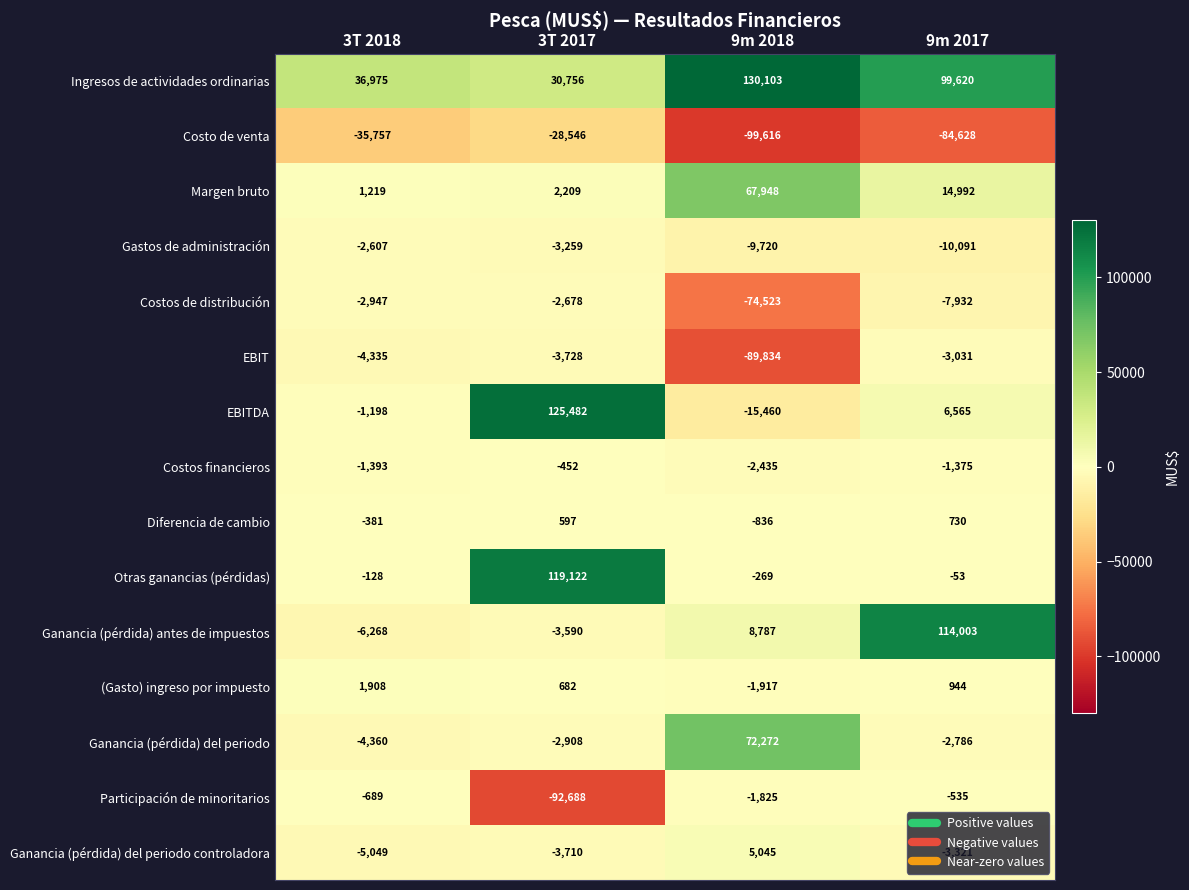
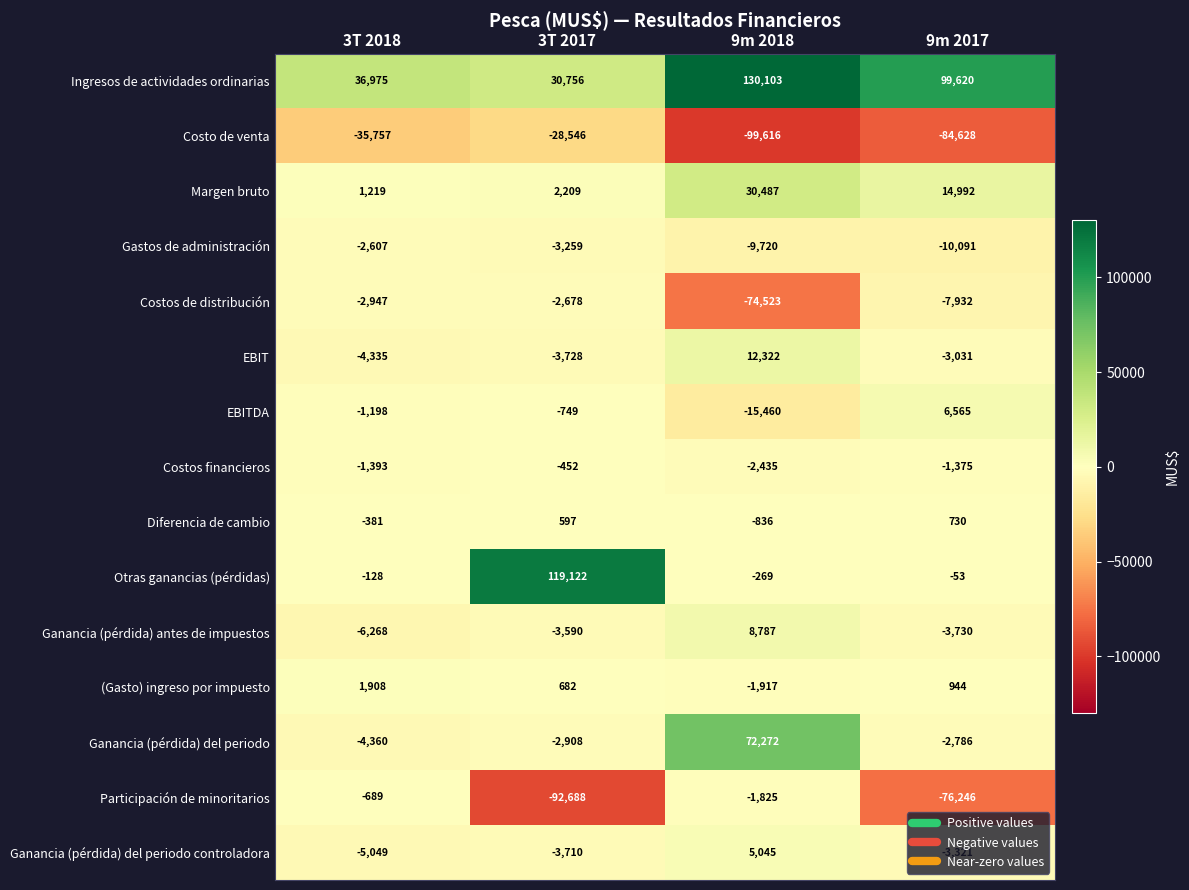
  {
    "Ingresos de actividades ordinarias": {
      "3T 2018": "36,975",
      "3T 2017": "30,756",
      "9m 2018": "130,103",
      "9m 2017": "99,620"
    },
    "Costo de venta": {
      "3T 2018": "-35,757",
      "3T 2017": "-28,546",
      "9m 2018": "-99,616",
      "9m 2017": "-84,628"
    },
    "Margen bruto": {
      "3T 2018": "1,219",
      "3T 2017": "2,209",
-     "9m 2018": "67,948",
+     "9m 2018": "30,487",
      "9m 2017": "14,992"
    },
    "Gastos de administración": {
      "3T 2018": "-2,607",
      "3T 2017": "-3,259",
      "9m 2018": "-9,720",
      "9m 2017": "-10,091"
    },
    "Costos de distribución": {
      "3T 2018": "-2,947",
      "3T 2017": "-2,678",
      "9m 2018": "-74,523",
      "9m 2017": "-7,932"
    },
    "EBIT": {
      "3T 2018": "-4,335",
      "3T 2017": "-3,728",
-     "9m 2018": "-89,834",
+     "9m 2018": "12,322",
      "9m 2017": "-3,031"
    },
    "EBITDA": {
      "3T 2018": "-1,198",
-     "3T 2017": "125,482",
+     "3T 2017": "-749",
      "9m 2018": "-15,460",
      "9m 2017": "6,565"
    },
    "Costos financieros": {
      "3T 2018": "-1,393",
      "3T 2017": "-452",
      "9m 2018": "-2,435",
      "9m 2017": "-1,375"
    },
    "Diferencia de cambio": {
      "3T 2018": "-381",
      "3T 2017": "597",
      "9m 2018": "-836",
      "9m 2017": "730"
    },
    "Otras ganancias (pérdidas)": {
      "3T 2018": "-128",
      "3T 2017": "119,122",
      "9m 2018": "-269",
      "9m 2017": "-53"
    },
    "Ganancia (pérdida) antes de impuestos": {
      "3T 2018": "-6,268",
      "3T 2017": "-3,590",
      "9m 2018": "8,787",
-     "9m 2017": "114,003"
+     "9m 2017": "-3,730"
    },
    "(Gasto) ingreso por impuesto": {
      "3T 2018": "1,908",
      "3T 2017": "682",
      "9m 2018": "-1,917",
      "9m 2017": "944"
    },
    "Ganancia (pérdida) del periodo": {
      "3T 2018": "-4,360",
      "3T 2017": "-2,908",
      "9m 2018": "72,272",
      "9m 2017": "-2,786"
    },
    "Participación de minoritarios": {
      "3T 2018": "-689",
      "3T 2017": "-92,688",
      "9m 2018": "-1,825",
-     "9m 2017": "-535"
+     "9m 2017": "-76,246"
    },
    "Ganancia (pérdida) del periodo controladora": {
      "3T 2018": "-5,049",
      "3T 2017": "-3,710",
      "9m 2018": "5,045"
    }
  }
